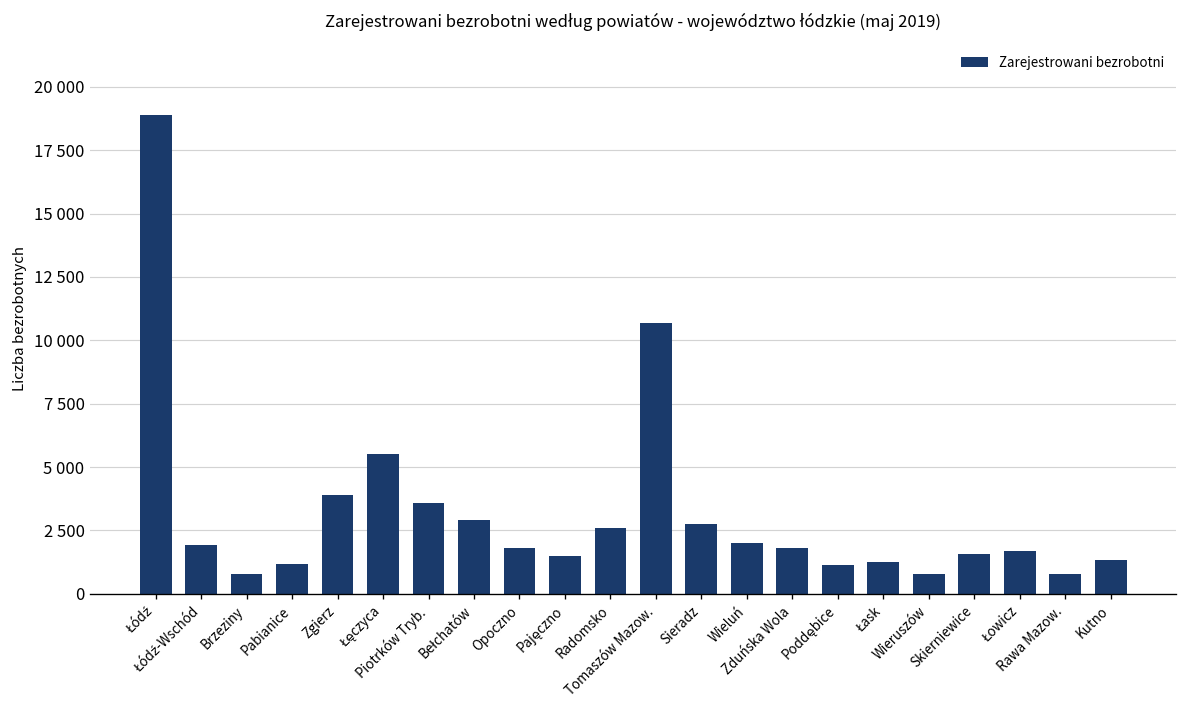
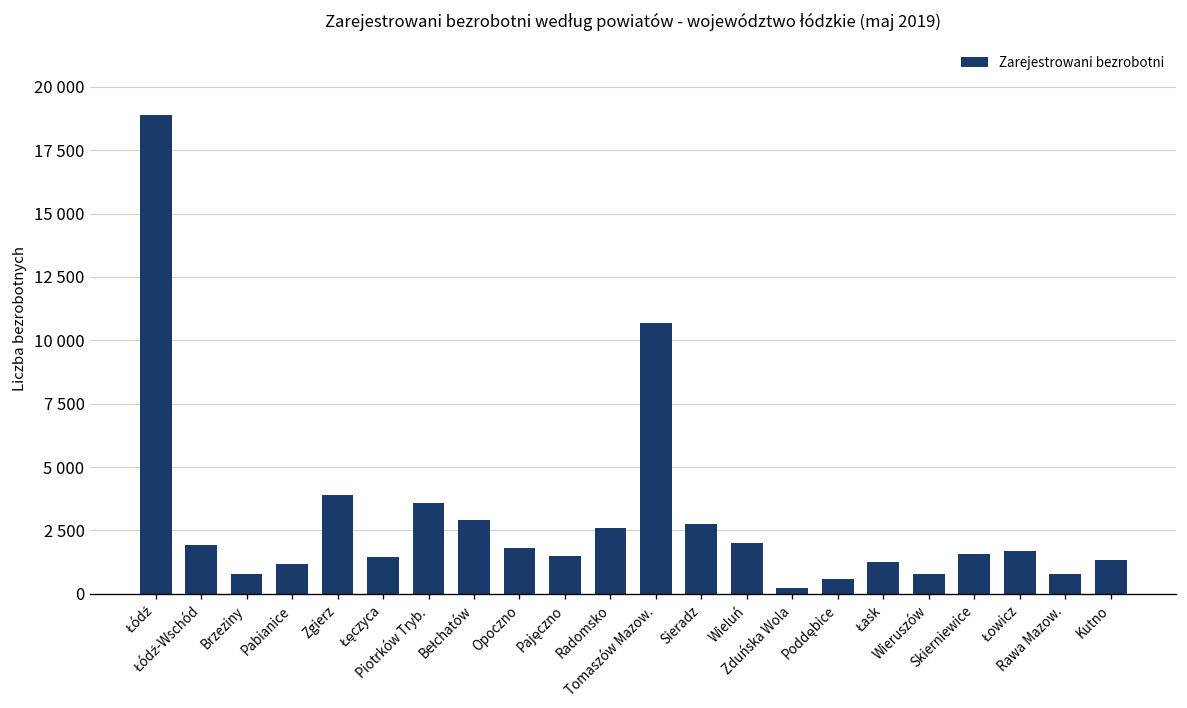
  {
    "Łódź": 18900,
    "Łódź-Wschód": 1900,
    "Brzeziny": 800,
    "Pabianice": 1200,
    "Zgierz": 3900,
-   "Łęczyca": 5500,
+   "Łęczyca": 1500,
    "Piotrków Tryb.": 3600,
    "Bełchatów": 2900,
    "Opoczno": 1800,
    "Pajęczno": 1500,
    "Radomsko": 2600,
    "Tomaszów Mazow.": 10700,
    "Sieradz": 2700,
    "Wieluń": 2000,
-   "Zduńska Wola": 1800,
-   "Poddębice": 1100,
+   "Zduńska Wola": 200,
+   "Poddębice": 600,
    "Łask": 1300,
    "Wieruszów": 800,
    "Skierniewice": 1600,
    "Łowicz": 1700,
    "Rawa Mazow.": 800,
    "Kutno": 1300
  }
